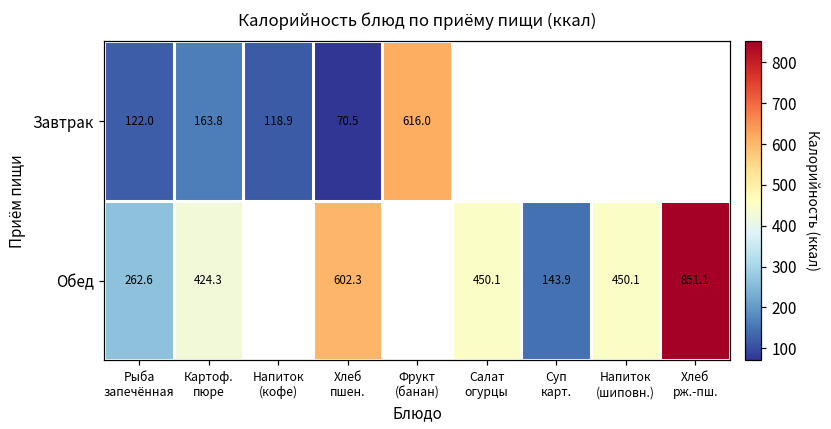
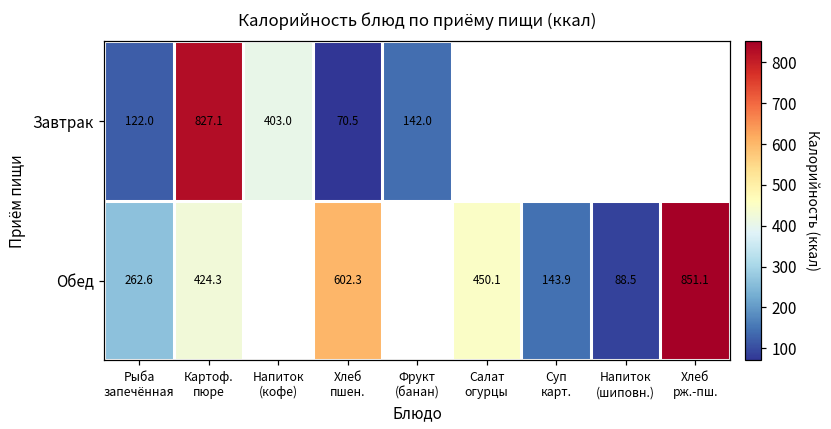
  {
    "Завтрак": {
      "Рыба запечённая": 122.0,
-     "Картоф. пюре": 163.8,
-     "Напиток (кофе)": 118.9,
+     "Картоф. пюре": 827.1,
+     "Напиток (кофе)": 403.0,
      "Хлеб пшен.": 70.5,
-     "Фрукт (банан)": 616.0
+     "Фрукт (банан)": 142.0
    },
    "Обед": {
      "Рыба запечённая": 262.6,
      "Картоф. пюре": 424.3,
      "Хлеб пшен.": 602.3,
      "Салат огурцы": 450.1,
      "Суп карт.": 143.9,
-     "Напиток (шиповн.)": 450.1,
+     "Напиток (шиповн.)": 88.5,
      "Хлеб рж.-пш.": 851.1
    }
  }
